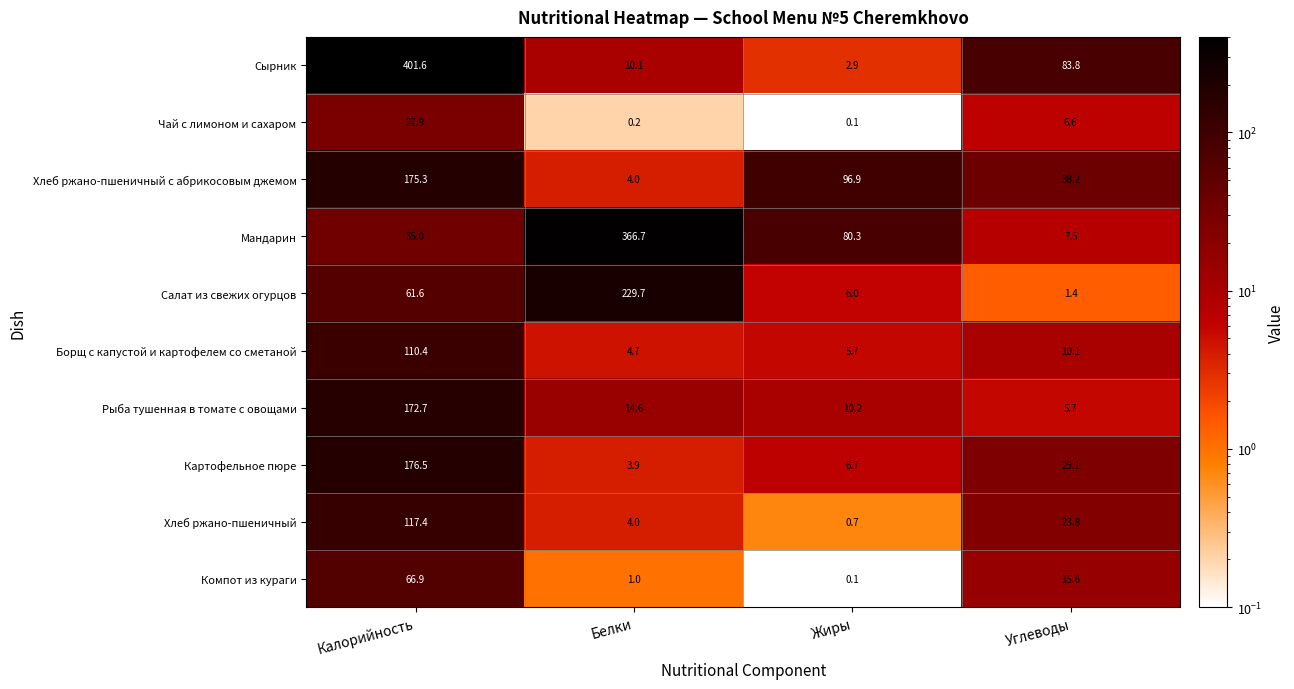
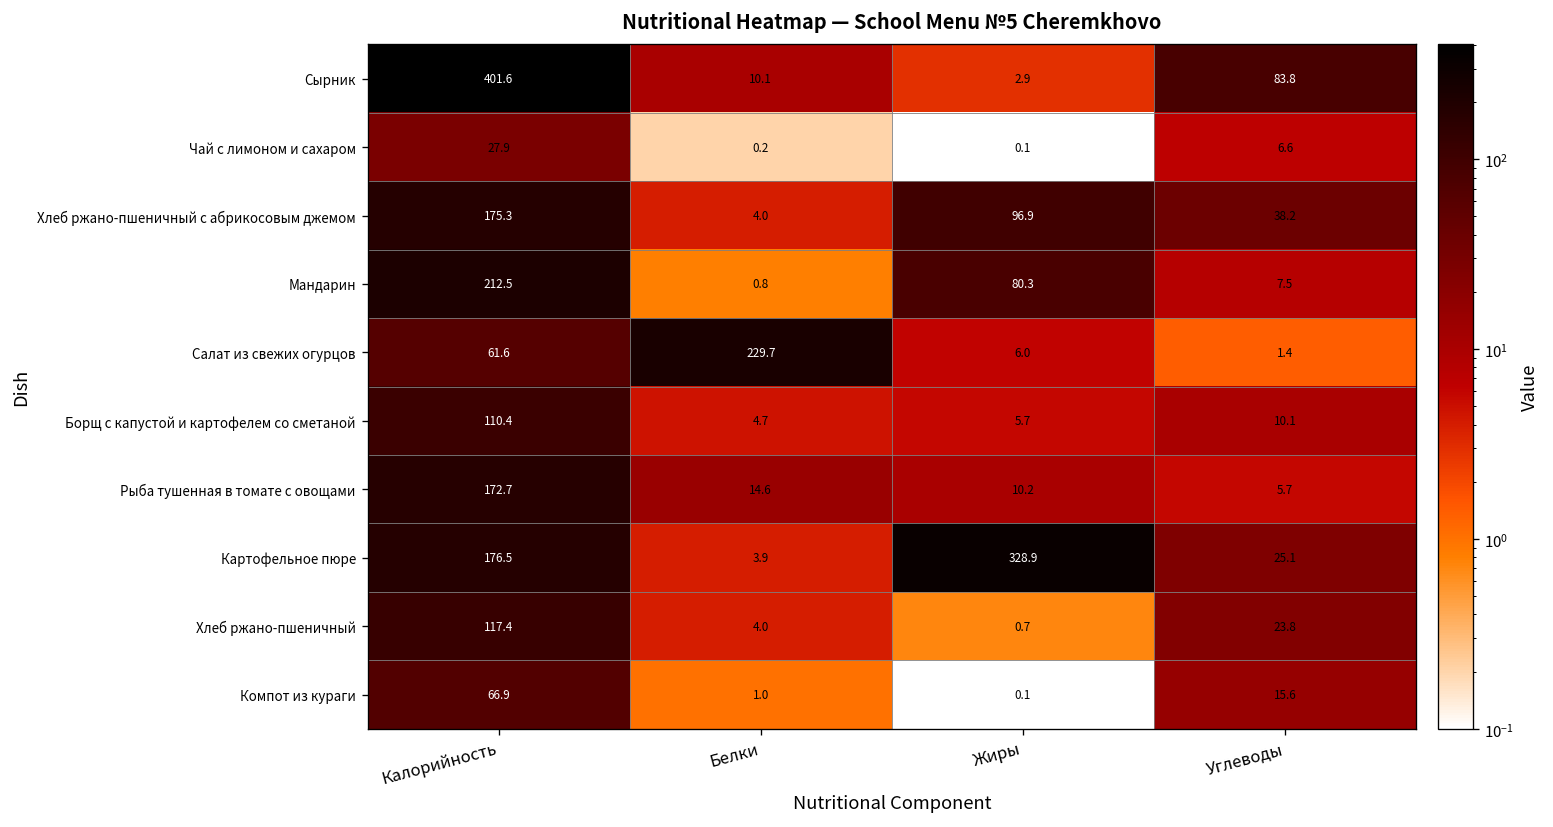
  {
    "Сырник": {
      "Калорийность": 401.6,
      "Белки": 10.1,
      "Жиры": 2.9,
      "Углеводы": 83.8
    },
    "Чай с лимоном и сахаром": {
      "Калорийность": 27.9,
      "Белки": 0.2,
      "Жиры": 0.1,
      "Углеводы": 6.6
    },
    "Хлеб ржано-пшеничный с абрикосовым джемом": {
      "Калорийность": 175.3,
      "Белки": 4.0,
      "Жиры": 96.9,
      "Углеводы": 38.2
    },
    "Мандарин": {
-     "Калорийность": 35.0,
-     "Белки": 366.7,
+     "Калорийность": 212.5,
+     "Белки": 0.8,
      "Жиры": 80.3,
      "Углеводы": 7.5
    },
    "Салат из свежих огурцов": {
      "Калорийность": 61.6,
      "Белки": 229.7,
      "Жиры": 6.0,
      "Углеводы": 1.4
    },
    "Борщ с капустой и картофелем со сметаной": {
      "Калорийность": 110.4,
      "Белки": 4.7,
      "Жиры": 5.7,
      "Углеводы": 10.1
    },
    "Рыба тушенная в томате с овощами": {
      "Калорийность": 172.7,
      "Белки": 14.6,
      "Жиры": 10.2,
      "Углеводы": 5.7
    },
    "Картофельное пюре": {
      "Калорийность": 176.5,
      "Белки": 3.9,
-     "Жиры": 6.7,
+     "Жиры": 328.9,
      "Углеводы": 25.1
    },
    "Хлеб ржано-пшеничный": {
      "Калорийность": 117.4,
      "Белки": 4.0,
      "Жиры": 0.7,
      "Углеводы": 23.8
    },
    "Компот из кураги": {
      "Калорийность": 66.9,
      "Белки": 1.0,
      "Жиры": 0.1,
      "Углеводы": 15.6
    }
  }
